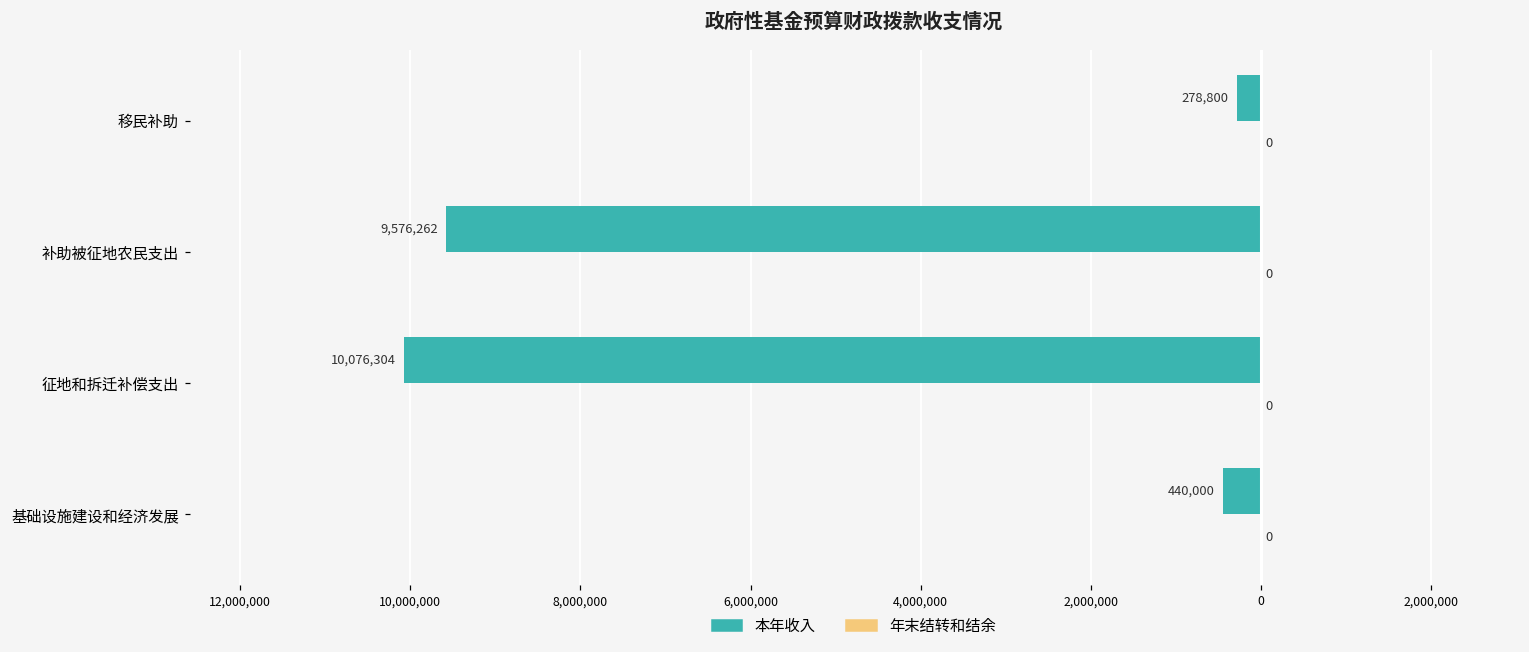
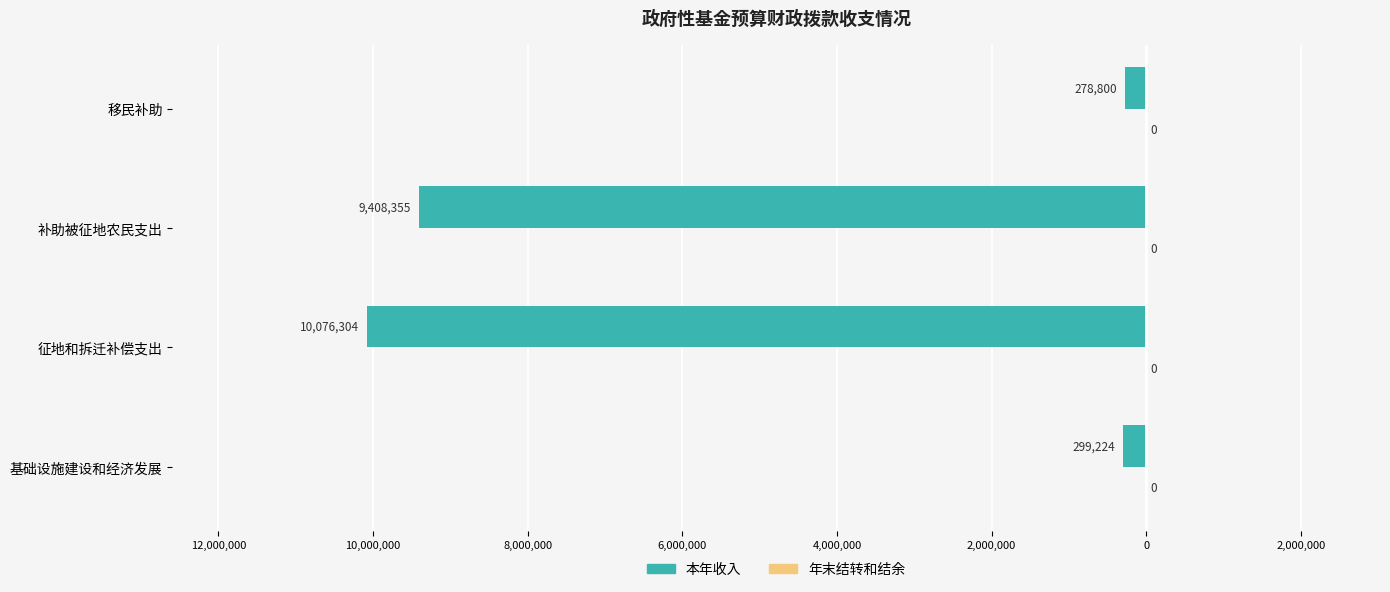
  {
    "本年收入": {
-     "补助被征地农民支出": "9,576,262",
-     "基础设施建设和经济发展": "440,000"
+     "补助被征地农民支出": "9,408,355",
+     "基础设施建设和经济发展": "299,224"
    },
    "年末结转和结余": {
      "移民补助": "0",
      "补助被征地农民支出": "0",
      "征地和拆迁补偿支出": "0",
      "基础设施建设和经济发展": "0"
    }
  }
